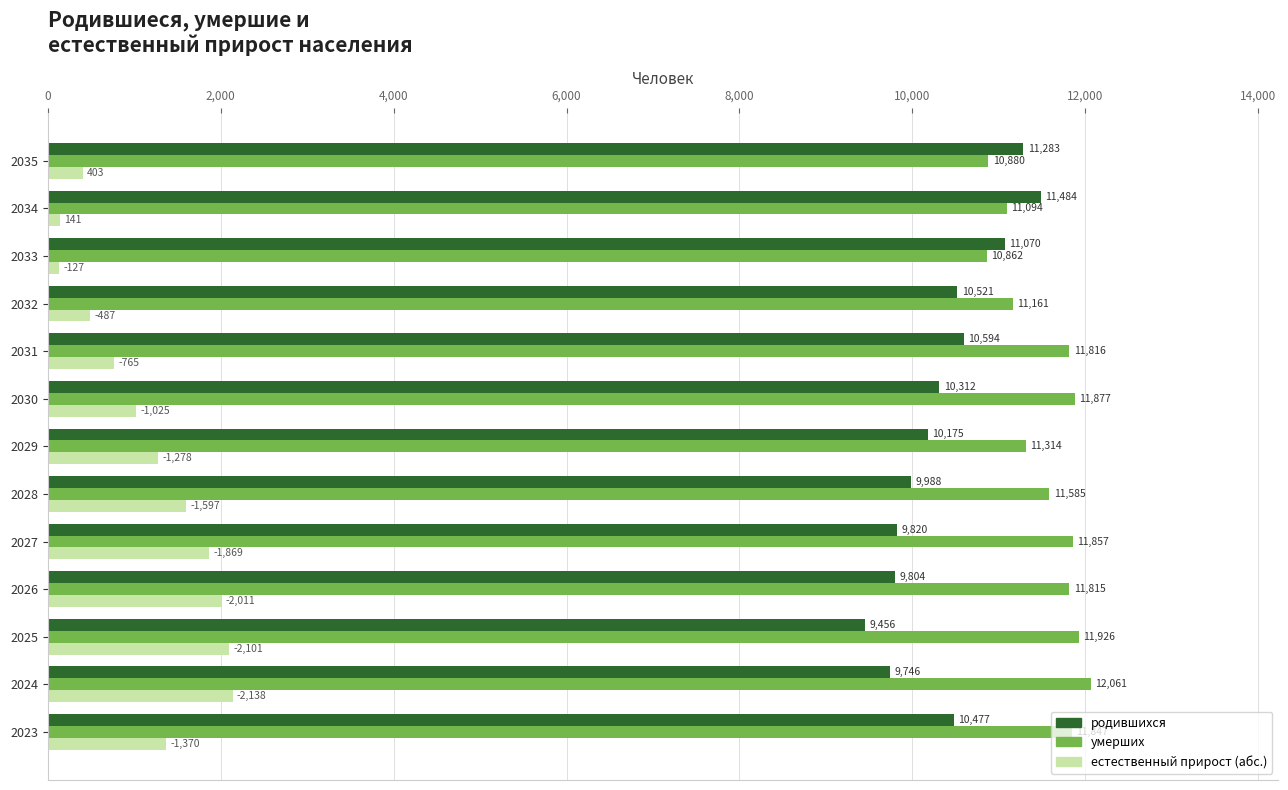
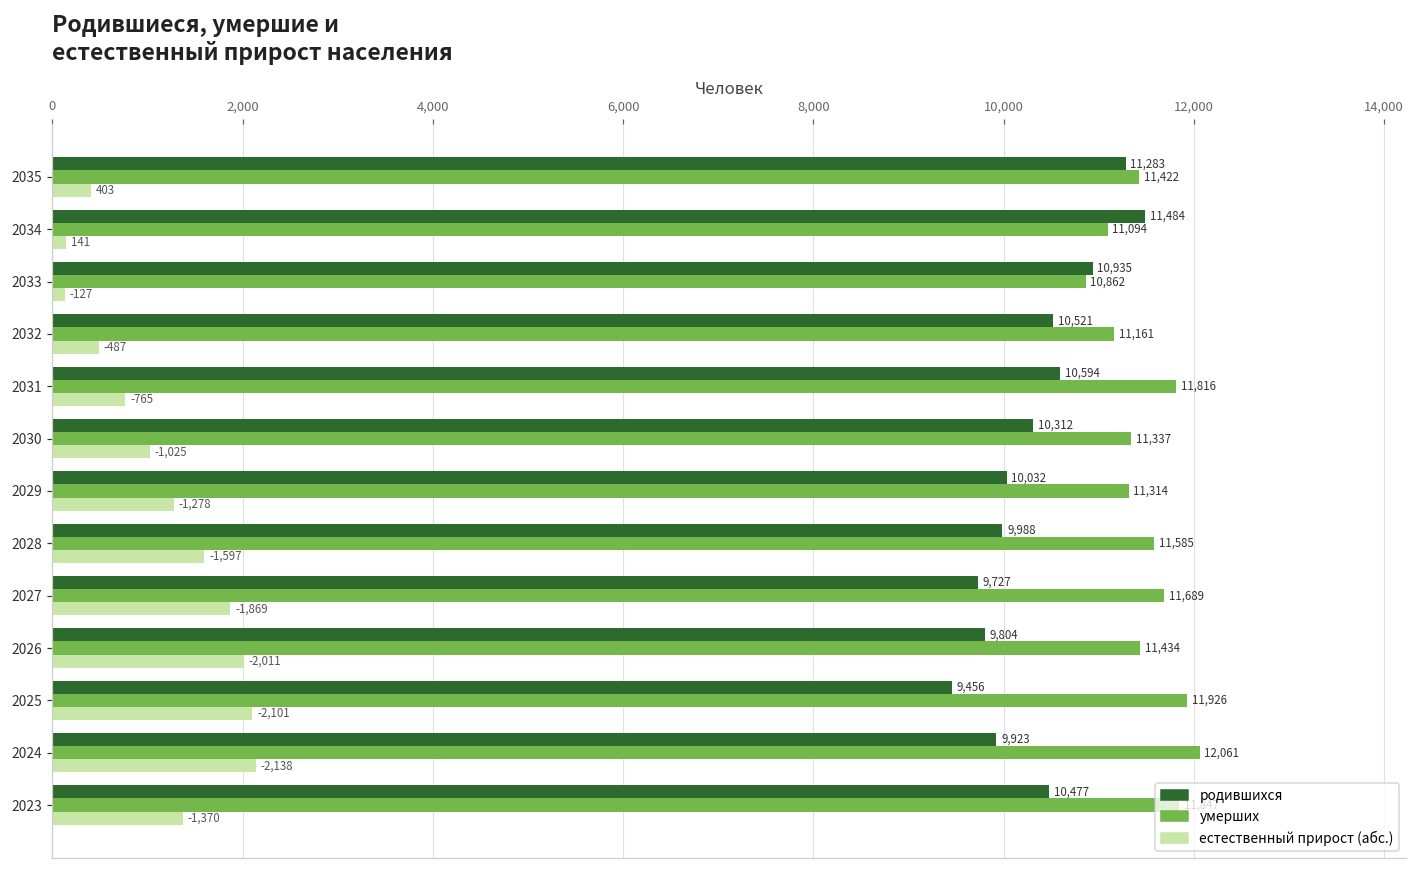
  {
    "родившихся": {
      "2035": "11,283",
      "2034": "11,484",
-     "2033": "11,070",
+     "2033": "10,935",
      "2032": "10,521",
      "2031": "10,594",
      "2030": "10,312",
-     "2029": "10,175",
+     "2029": "10,032",
      "2028": "9,988",
-     "2027": "9,820",
+     "2027": "9,727",
      "2026": "9,804",
      "2025": "9,456",
-     "2024": "9,746",
+     "2024": "9,923",
      "2023": "10,477"
    },
    "умерших": {
-     "2035": "10,880",
+     "2035": "11,422",
      "2034": "11,094",
      "2033": "10,862",
      "2032": "11,161",
      "2031": "11,816",
-     "2030": "11,877",
+     "2030": "11,337",
      "2029": "11,314",
      "2028": "11,585",
-     "2027": "11,857",
-     "2026": "11,815",
+     "2027": "11,689",
+     "2026": "11,434",
      "2025": "11,926",
      "2024": "12,061"
    }
  }
